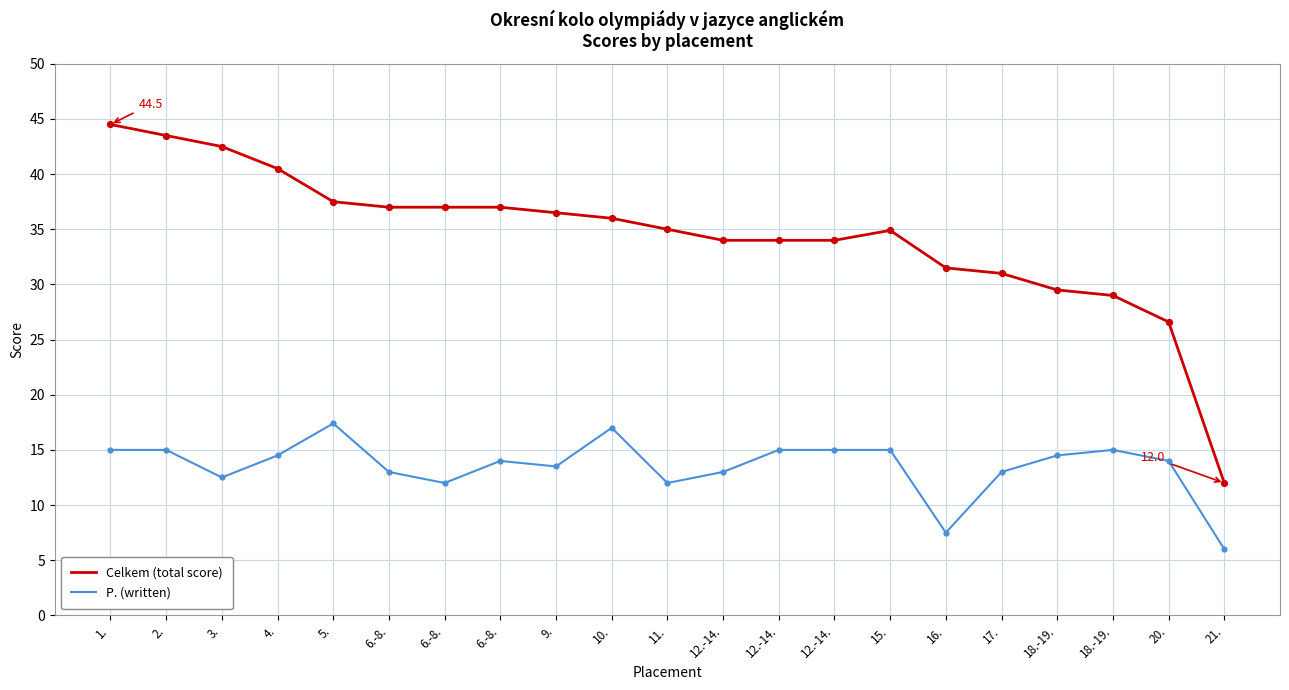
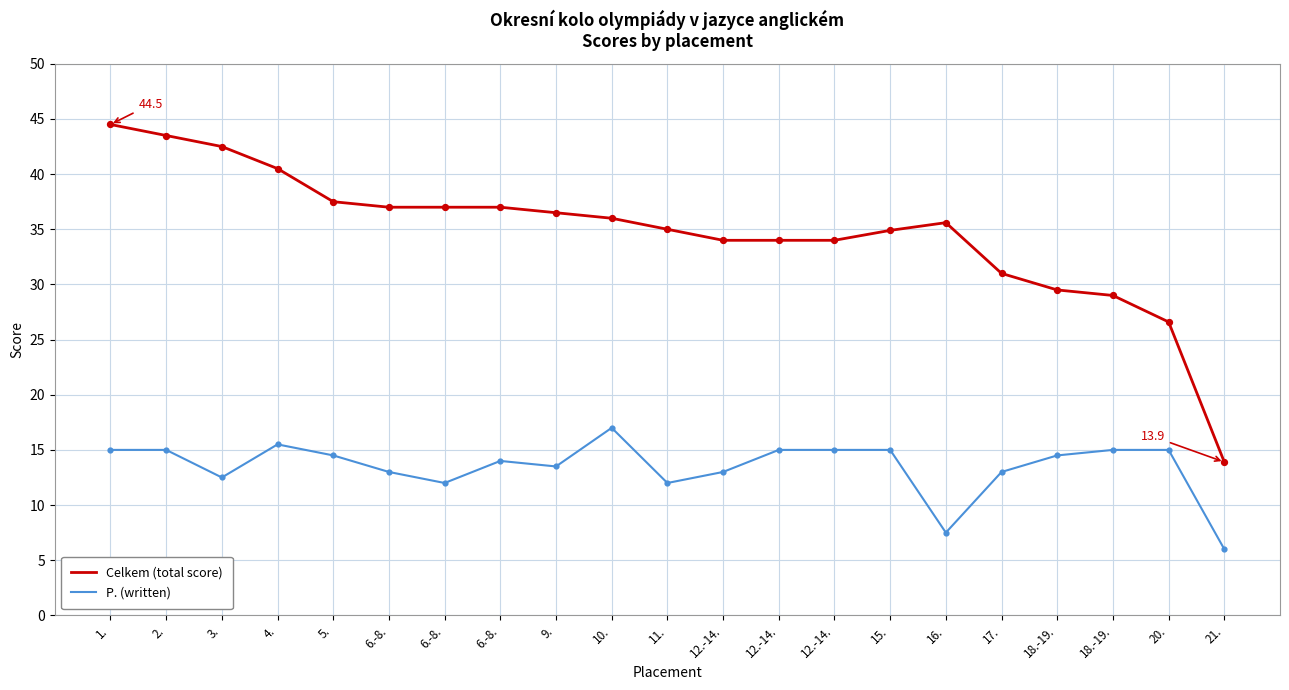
  {
    "Celkem (total score)": {
      "1.": 44.5,
-     "16.": 31.5,
-     "21.": 12.0
+     "16.": 35.6,
+     "21.": 13.9
    },
    "P. (written)": {
      "1.": 15.0,
      "2.": 15.0,
      "3.": 12.5,
-     "4.": 14.5,
-     "5.": 17.4,
+     "4.": 15.5,
+     "5.": 14.5,
      "9.": 13.5,
      "10.": 17.0,
      "11.": 12.0,
      "15.": 15.0,
      "16.": 7.5,
      "17.": 13.0,
-     "20.": 14,
+     "20.": 15,
      "21.": 6.0
    }
  }
